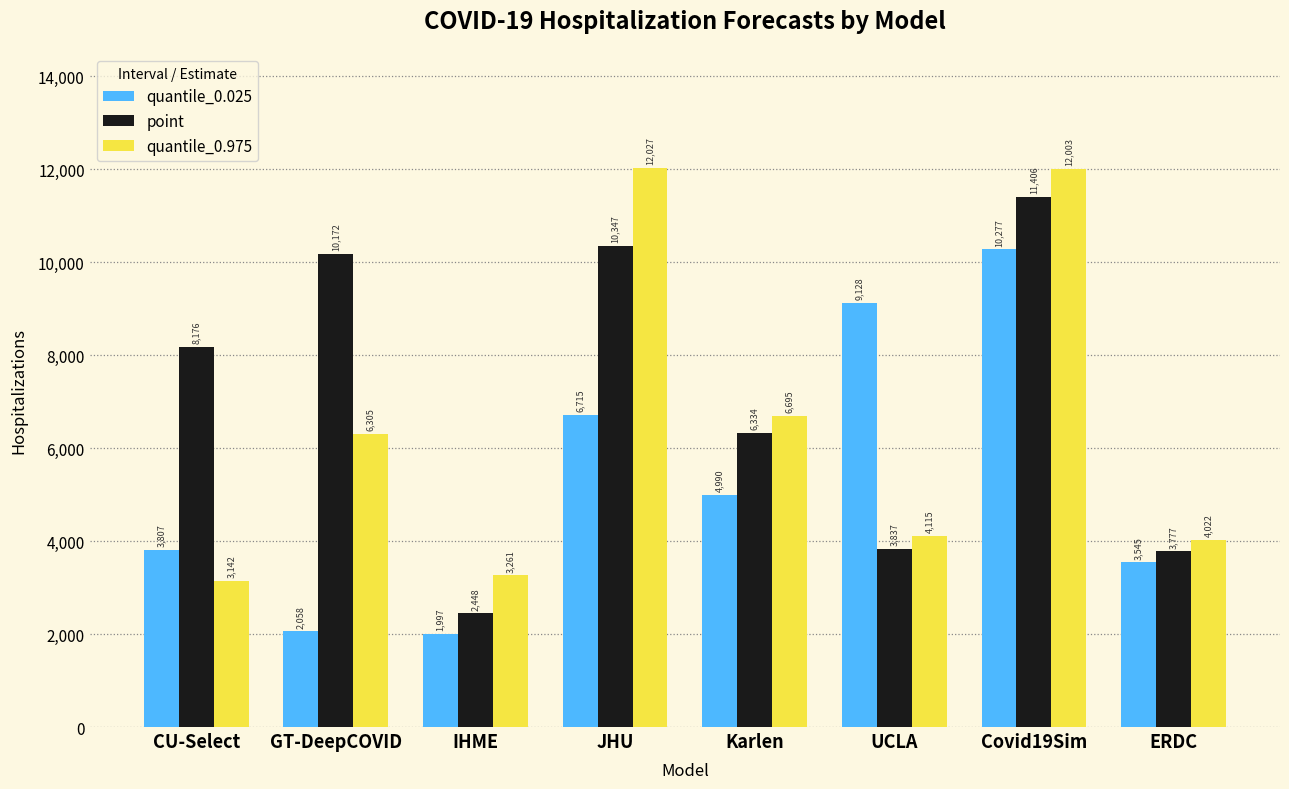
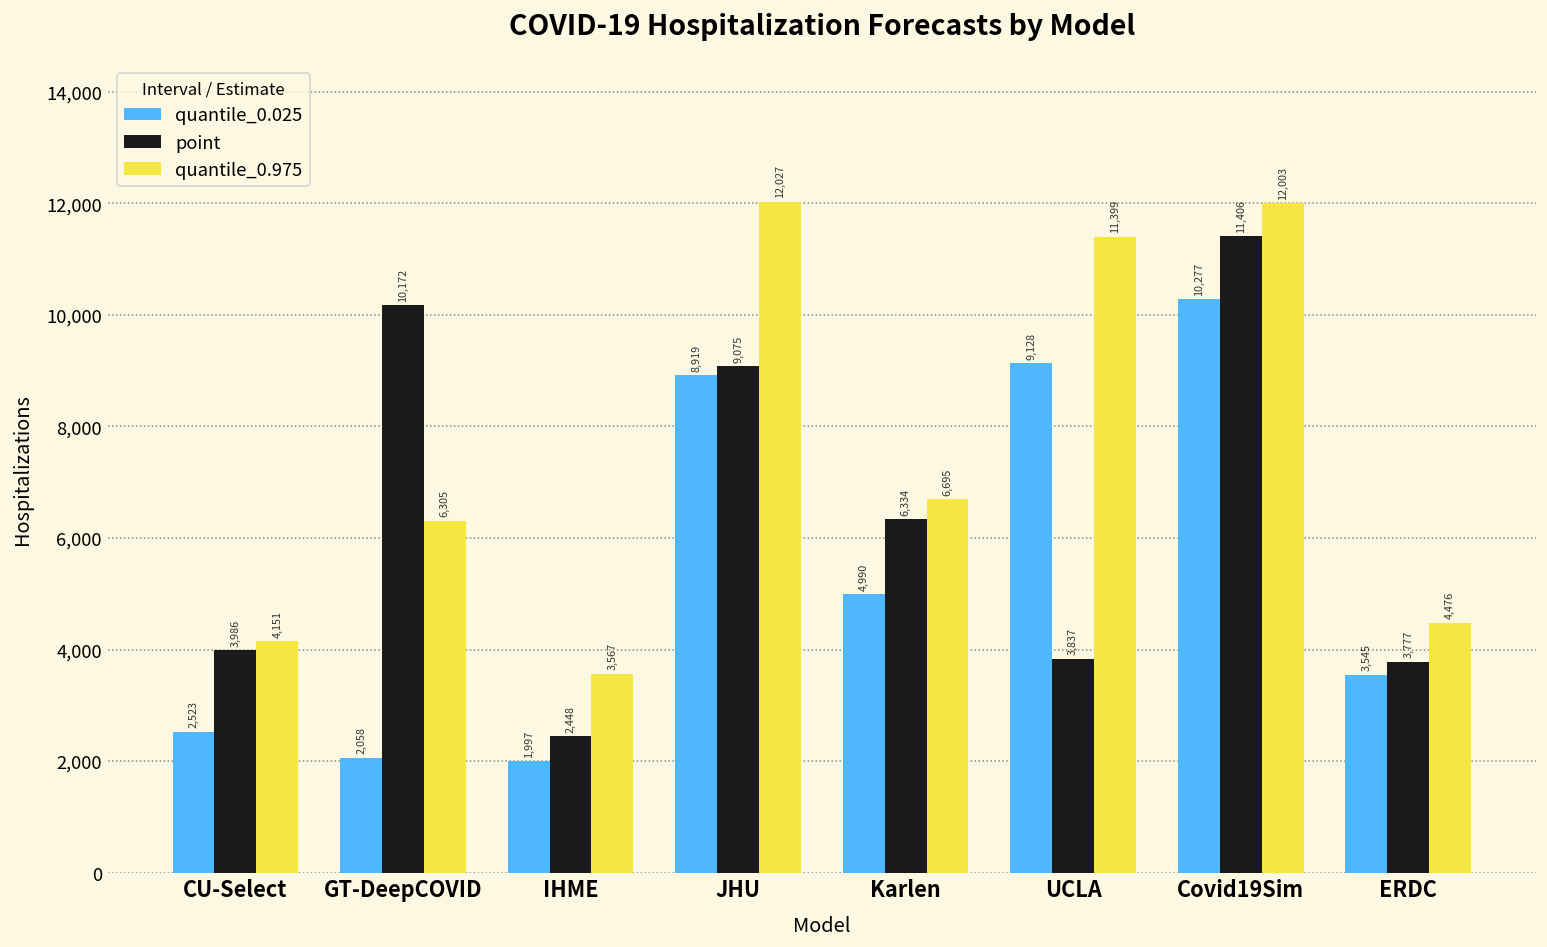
  {
    "quantile_0.025": {
-     "CU-Select": "3,807",
+     "CU-Select": "2,523",
      "GT-DeepCOVID": "2,058",
      "IHME": "1,997",
-     "JHU": "6,715",
+     "JHU": "8,919",
      "Karlen": "4,990",
      "UCLA": "9,128",
      "Covid19Sim": "10,277",
      "ERDC": "3,545"
    },
    "point": {
-     "CU-Select": "8,176",
+     "CU-Select": "3,986",
      "GT-DeepCOVID": "10,172",
      "IHME": "2,448",
-     "JHU": "10,347",
+     "JHU": "9,075",
      "Karlen": "6,334",
      "UCLA": "3,837",
      "Covid19Sim": "11,406",
      "ERDC": "3,777"
    },
    "quantile_0.975": {
-     "CU-Select": "3,142",
+     "CU-Select": "4,151",
      "GT-DeepCOVID": "6,305",
-     "IHME": "3,261",
+     "IHME": "3,567",
      "JHU": "12,027",
      "Karlen": "6,695",
-     "UCLA": "4,115",
+     "UCLA": "11,399",
      "Covid19Sim": "12,003",
-     "ERDC": "4,022"
+     "ERDC": "4,476"
    }
  }
